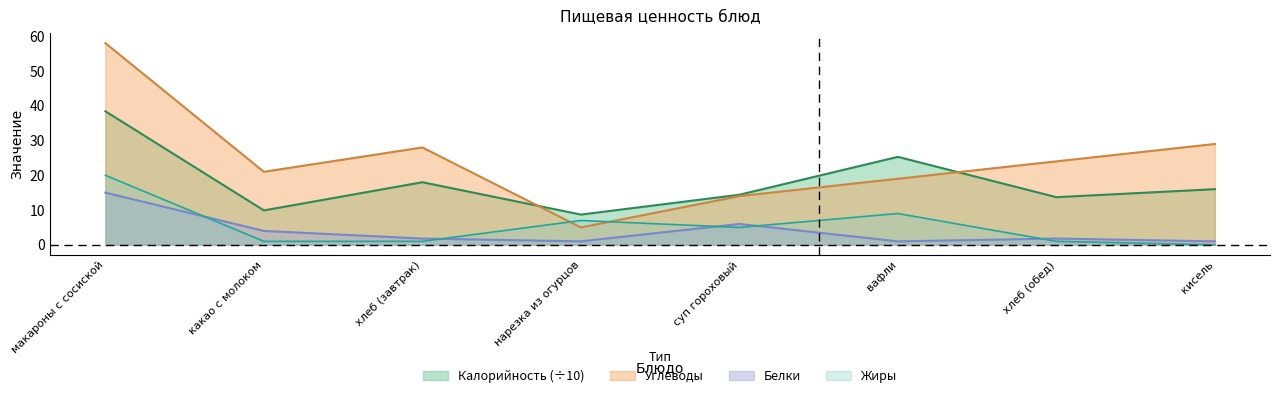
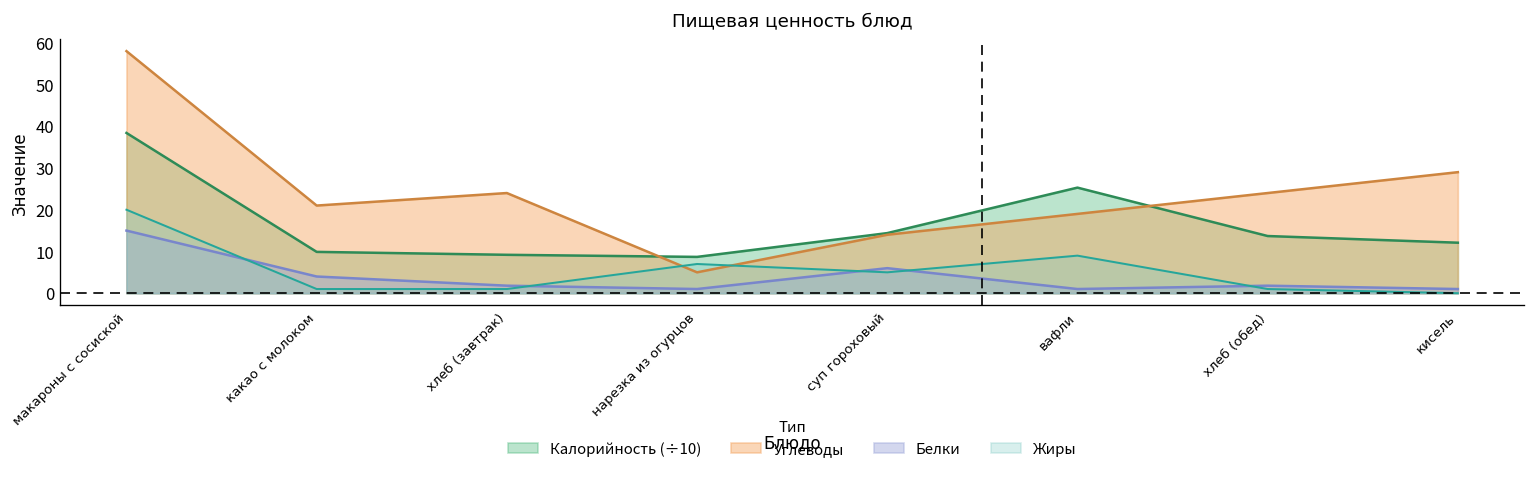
  {
    "Калорийность (÷10)": {
      "макароны с сосиской": 38,
      "какао с молоком": 10,
-     "хлеб (завтрак)": 18,
+     "хлеб (завтрак)": 9,
      "нарезка из огурцов": 9,
      "вафли": 25,
      "хлеб (обед)": 14,
-     "кисель": 16
+     "кисель": 12
    },
    "Углеводы": {
      "макароны с сосиской": 58,
      "какао с молоком": 21,
-     "хлеб (завтрак)": 28,
+     "хлеб (завтрак)": 24,
      "нарезка из огурцов": 5,
      "вафли": 19,
      "хлеб (обед)": 24,
      "кисель": 29
    }
  }
